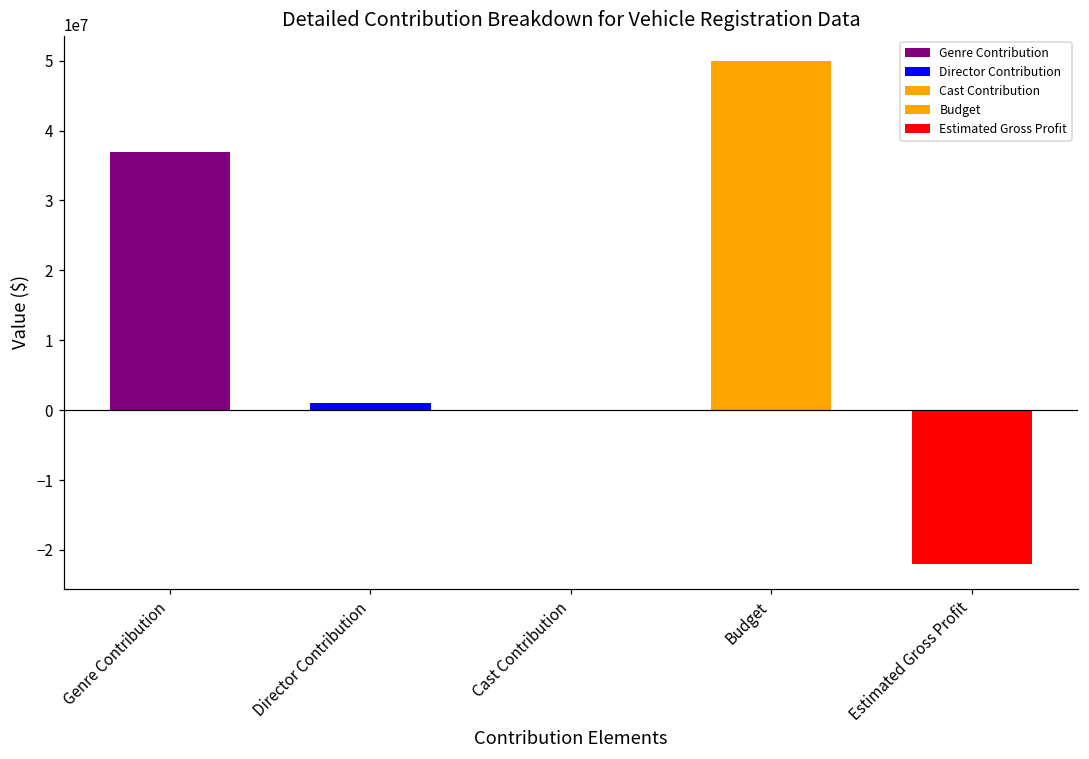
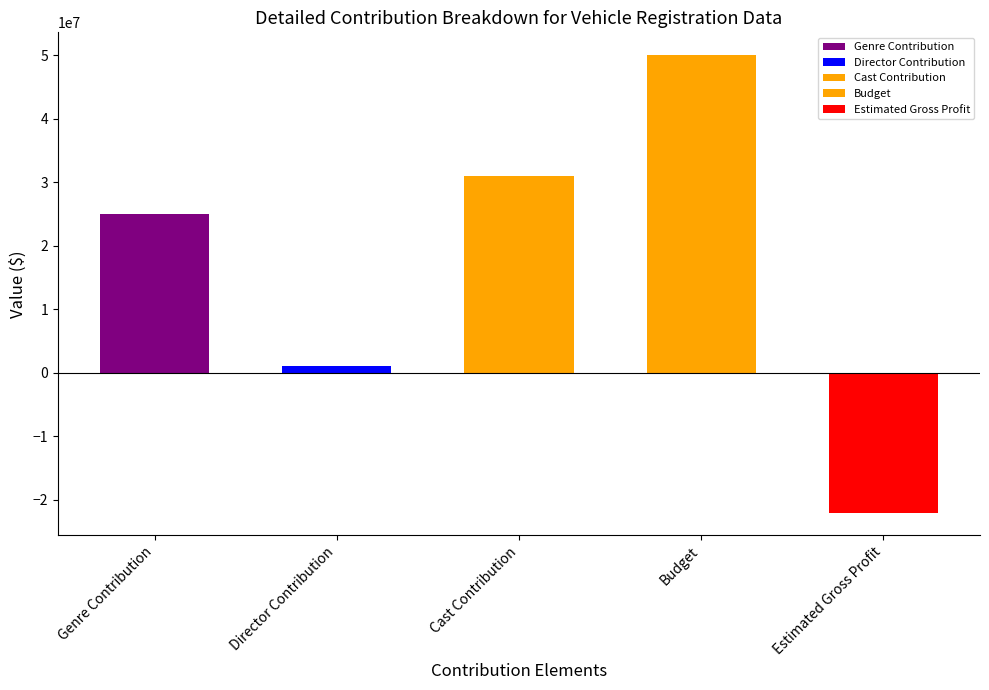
  {
-   "Genre Contribution": 37000000,
+   "Genre Contribution": 25000000,
    "Director Contribution": 1000000,
-   "Cast Contribution": 0,
+   "Cast Contribution": 31000000,
    "Budget": 50000000,
    "Estimated Gross Profit": -22000000
  }
